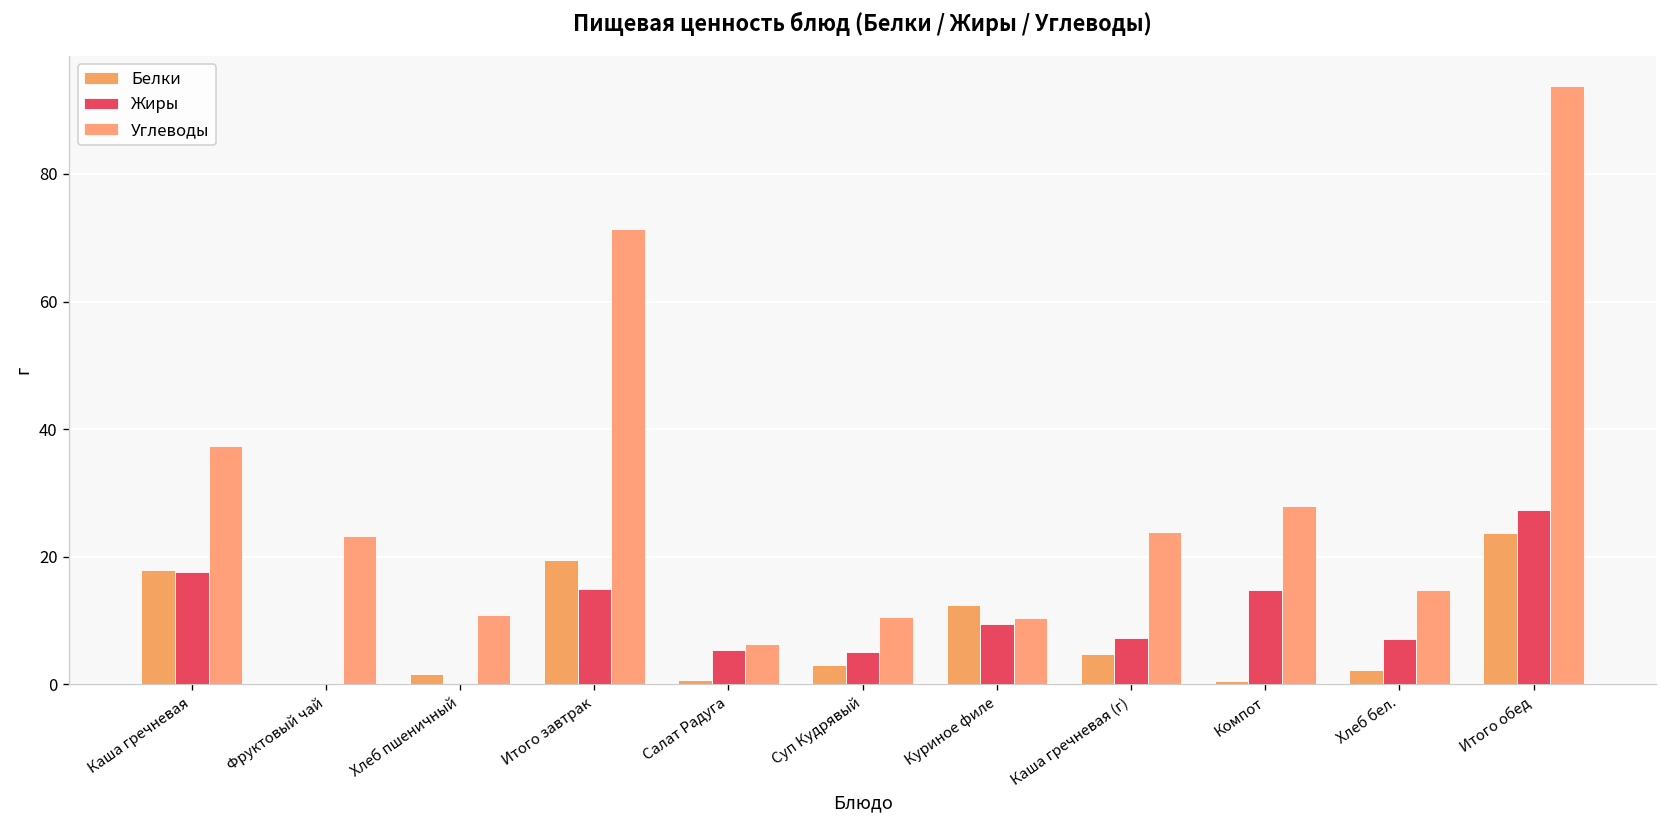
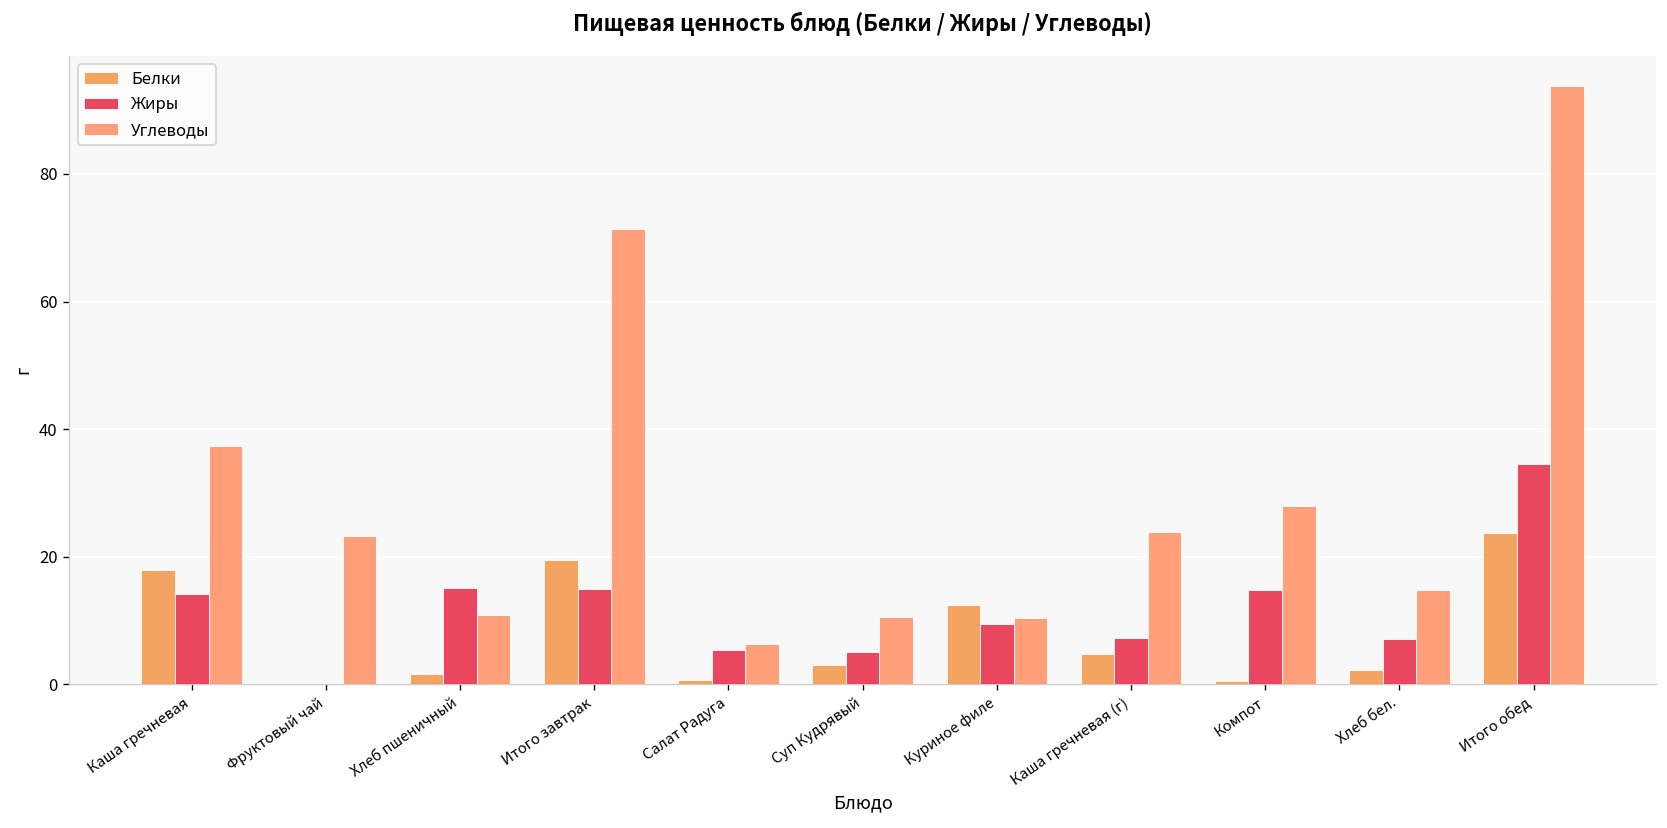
  {
    "Жиры": {
-     "Каша гречневая": 18,
+     "Каша гречневая": 14,
      "Фруктовый чай": 0,
-     "Хлеб пшеничный": 0,
+     "Хлеб пшеничный": 15,
      "Итого завтрак": 15,
      "Салат Радуга": 5,
      "Суп Кудрявый": 5,
      "Куриное филе": 10,
      "Каша гречневая (г)": 7,
      "Компот": 15,
      "Хлеб бел.": 7,
-     "Итого обед": 27
+     "Итого обед": 35
    }
  }
